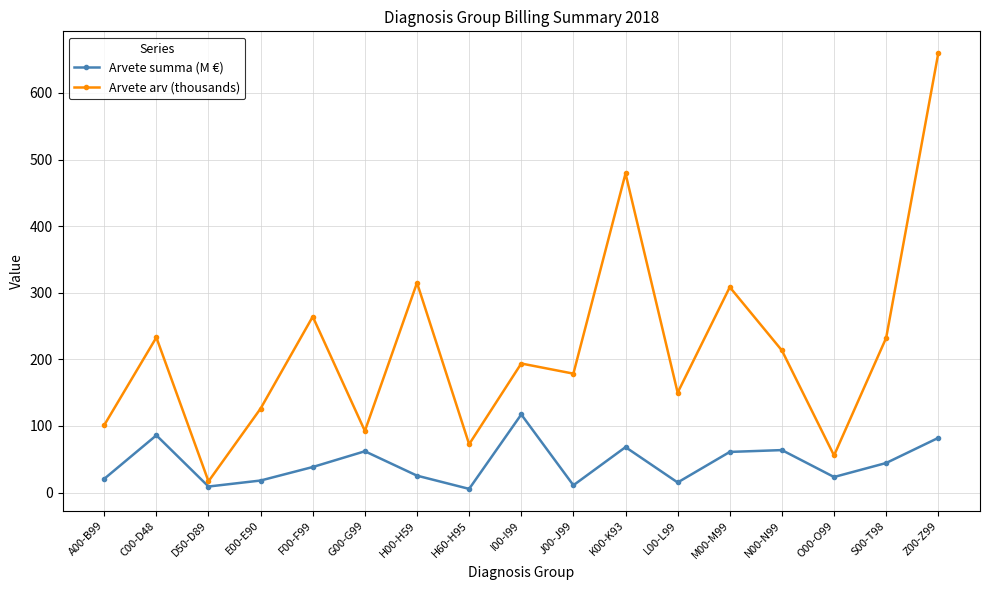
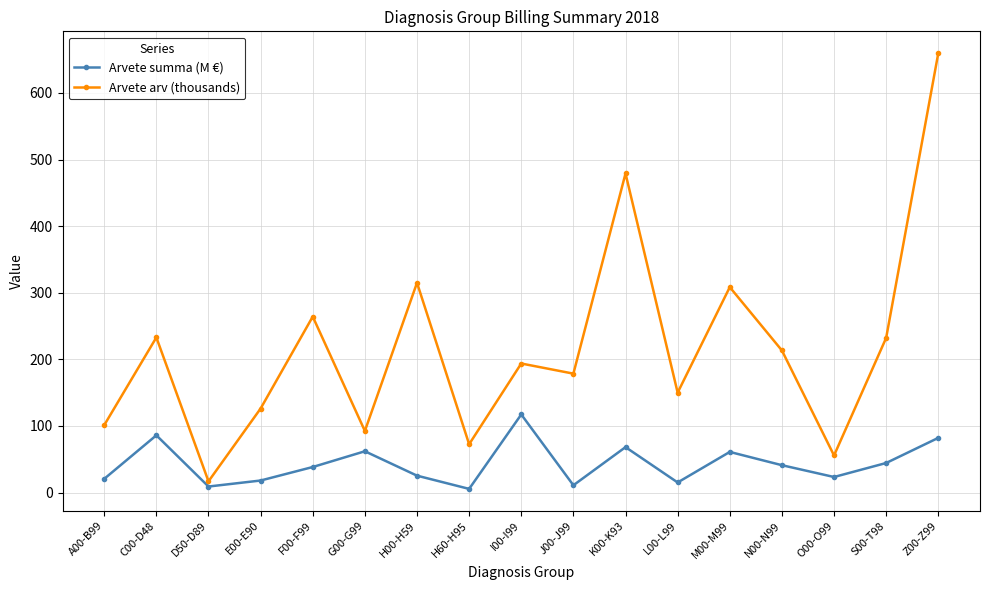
  {
    "Arvete summa (M €)": {
      "A00-B99": 20,
      "C00-D48": 90,
      "D50-D89": 10,
      "E00-E90": 20,
      "F00-F99": 40,
      "G00-G99": 60,
      "H00-H59": 30,
      "H60-H95": 10,
      "I00-I99": 120,
      "J00-J99": 10,
      "K00-K93": 70,
      "L00-L99": 20,
      "M00-M99": 60,
-     "N00-N99": 60,
+     "N00-N99": 40,
      "O00-O99": 20,
      "S00-T98": 40,
      "Z00-Z99": 80
    },
    "Arvete arv (thousands)": {
      "A00-B99": 100,
      "C00-D48": 230,
      "D50-D89": 20,
      "E00-E90": 130,
      "F00-F99": 260,
      "G00-G99": 90,
      "H00-H59": 310,
      "H60-H95": 70,
      "I00-I99": 190,
      "J00-J99": 180,
      "K00-K93": 480,
      "L00-L99": 150,
      "M00-M99": 310,
      "N00-N99": 210,
      "O00-O99": 60,
      "S00-T98": 230,
      "Z00-Z99": 660
    }
  }
